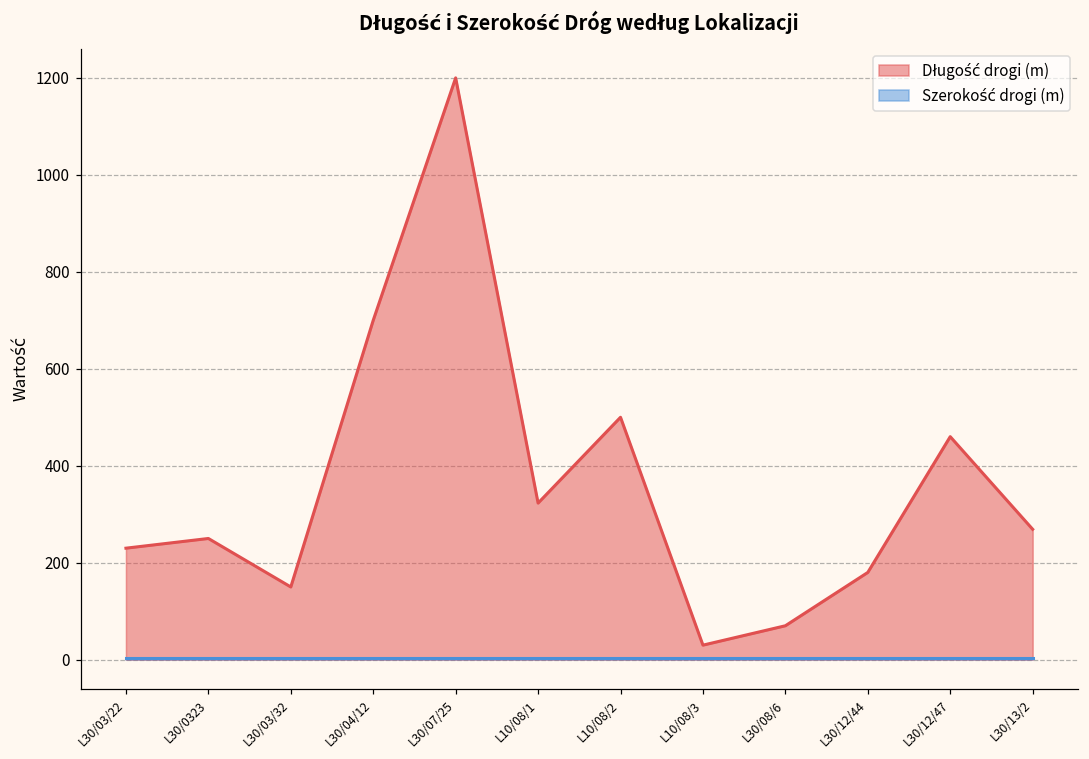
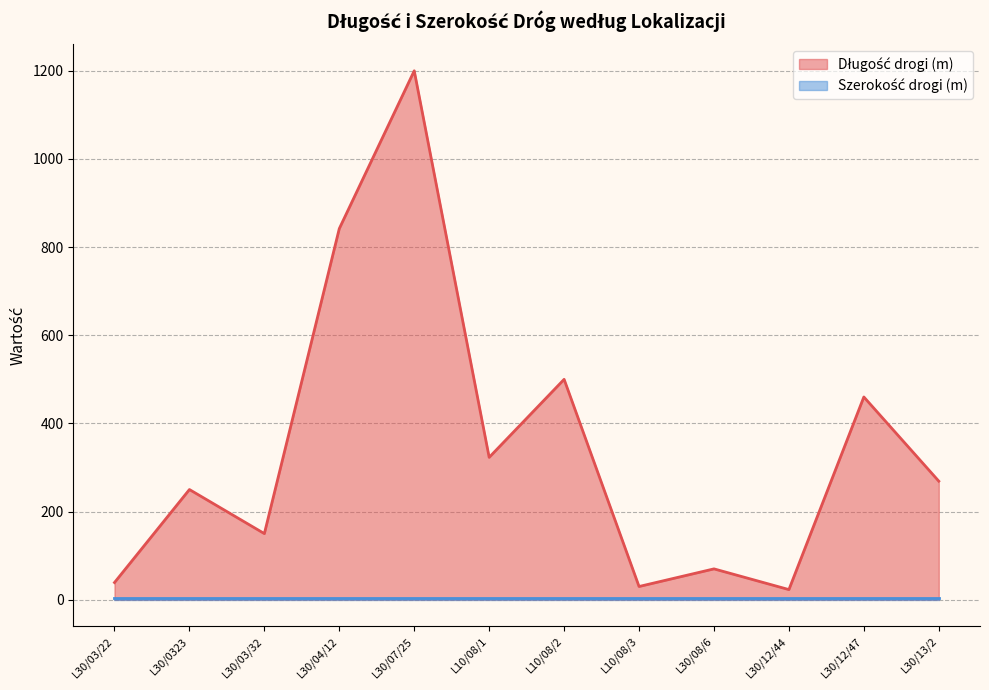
  {
    "Długość drogi (m)": {
-     "L30/03/22": 230,
+     "L30/03/22": 40,
      "L30/0323": 250,
      "L30/03/32": 150,
-     "L30/04/12": 700,
+     "L30/04/12": 840,
      "L30/07/25": 1200,
      "L10/08/1": 320,
      "L10/08/2": 500,
      "L10/08/3": 30,
      "L30/08/6": 70,
-     "L30/12/44": 180,
+     "L30/12/44": 20,
      "L30/12/47": 460,
      "L30/13/2": 270
    },
    "Szerokość drogi (m)": {
      "L30/03/22": 0,
      "L30/0323": 0,
      "L30/03/32": 0,
      "L30/04/12": 0,
      "L30/07/25": 0,
      "L10/08/1": 0,
      "L10/08/2": 0,
      "L10/08/3": 0,
      "L30/08/6": 0,
      "L30/12/44": 0,
      "L30/12/47": 0,
      "L30/13/2": 0
    }
  }
